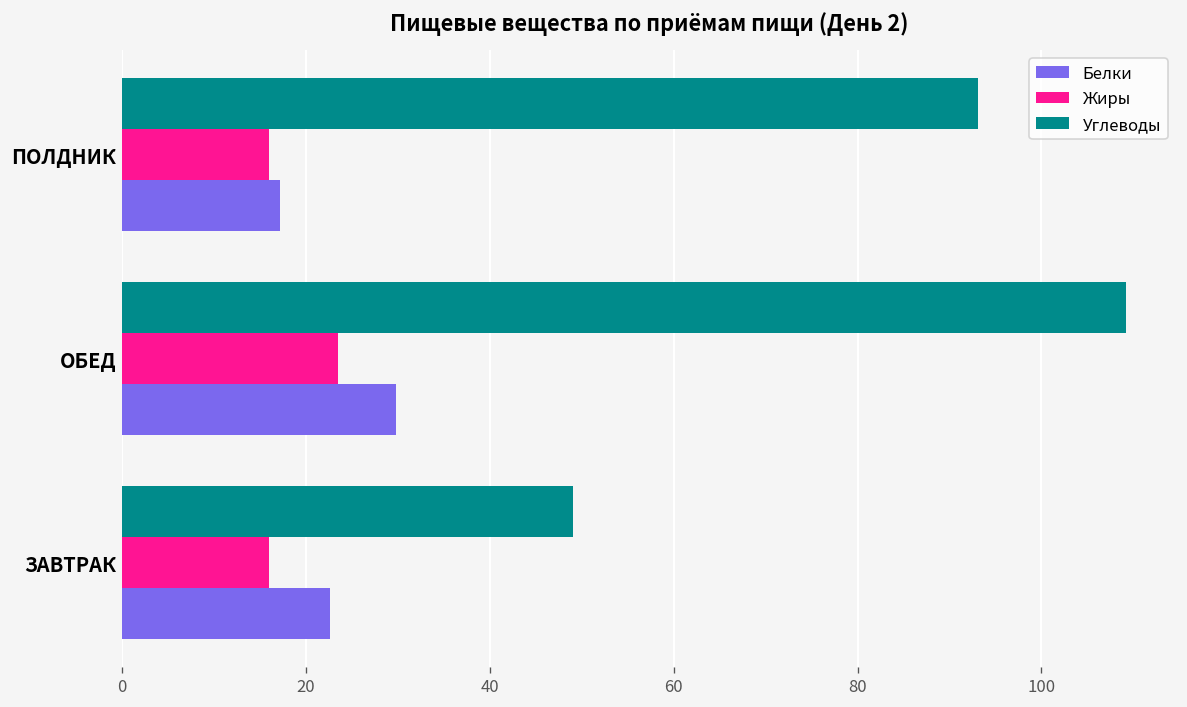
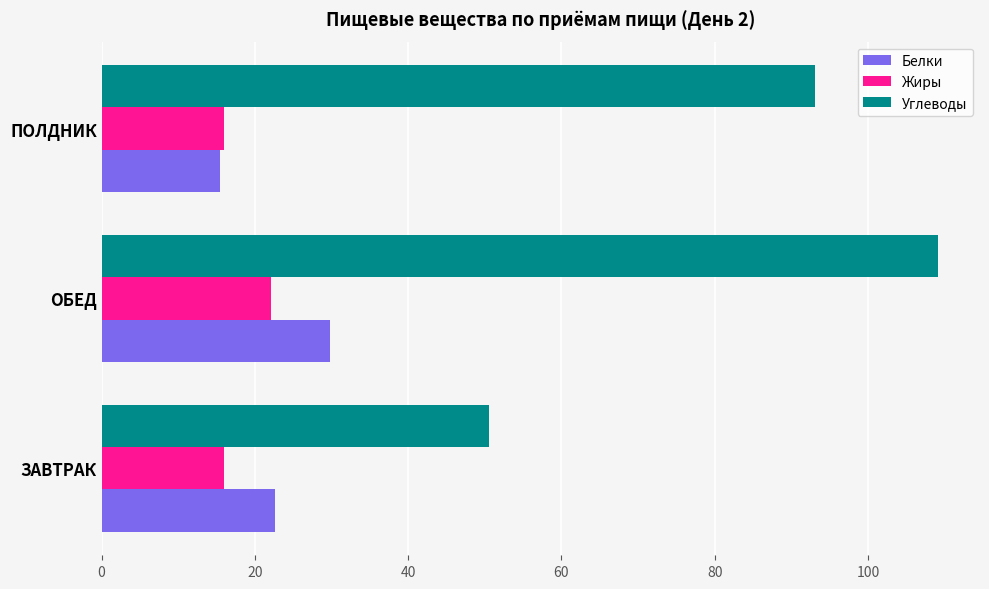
  {
    "Белки": {
-     "ПОЛДНИК": 17,
+     "ПОЛДНИК": 15,
      "ОБЕД": 30,
      "ЗАВТРАК": 23
    },
    "Жиры": {
      "ПОЛДНИК": 16,
-     "ОБЕД": 23,
+     "ОБЕД": 22,
      "ЗАВТРАК": 16
    },
    "Углеводы": {
      "ПОЛДНИК": 93,
      "ОБЕД": 109,
-     "ЗАВТРАК": 49
+     "ЗАВТРАК": 51
    }
  }
